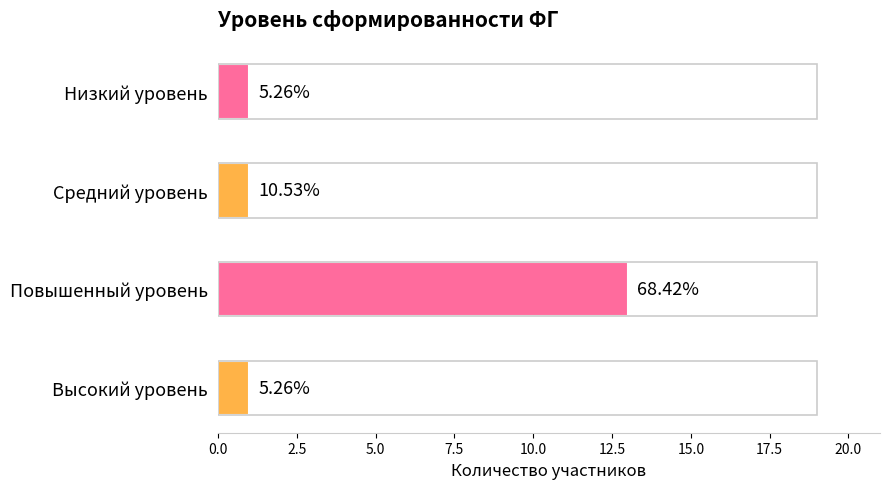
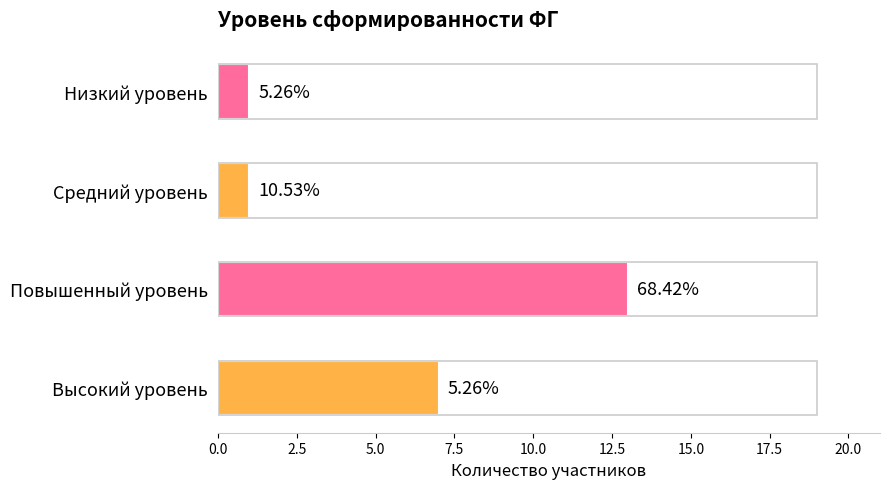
  {
-   "Высокий уровень": 1
+   "Высокий уровень": 7
  }
